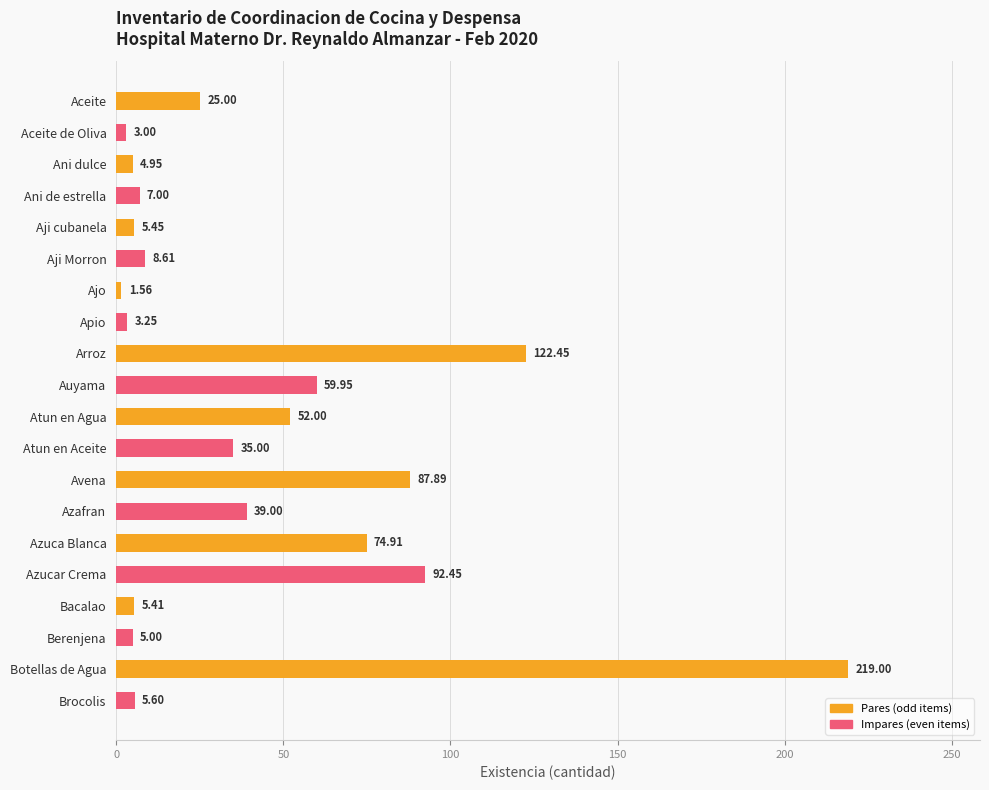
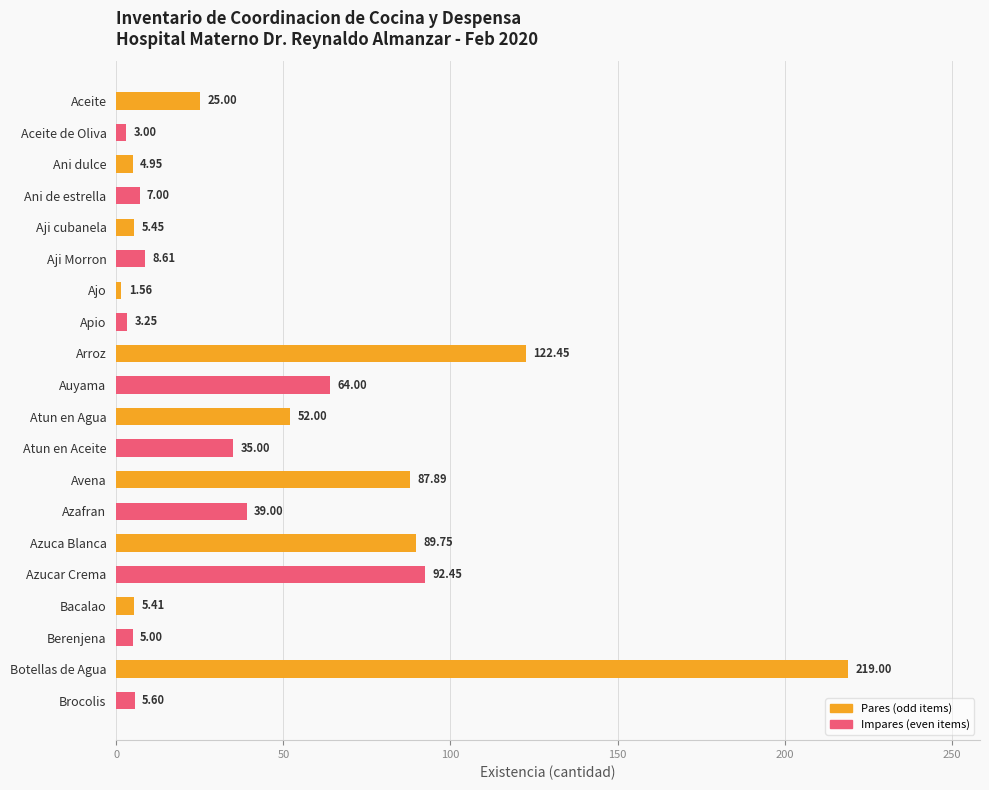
  {
    "Aceite": 25.00,
    "Aceite de Oliva": 3.00,
    "Ani dulce": 4.95,
    "Ani de estrella": 7.00,
    "Aji cubanela": 5.45,
    "Aji Morron": 8.61,
    "Ajo": 1.56,
    "Apio": 3.25,
    "Arroz": 122.45,
-   "Auyama": 59.95,
+   "Auyama": 64.00,
    "Atun en Agua": 52.00,
    "Atun en Aceite": 35.00,
    "Avena": 87.89,
    "Azafran": 39.00,
-   "Azuca Blanca": 74.91,
+   "Azuca Blanca": 89.75,
    "Azucar Crema": 92.45,
    "Bacalao": 5.41,
    "Berenjena": 5.00,
    "Botellas de Agua": 219.00,
    "Brocolis": 5.60
  }
